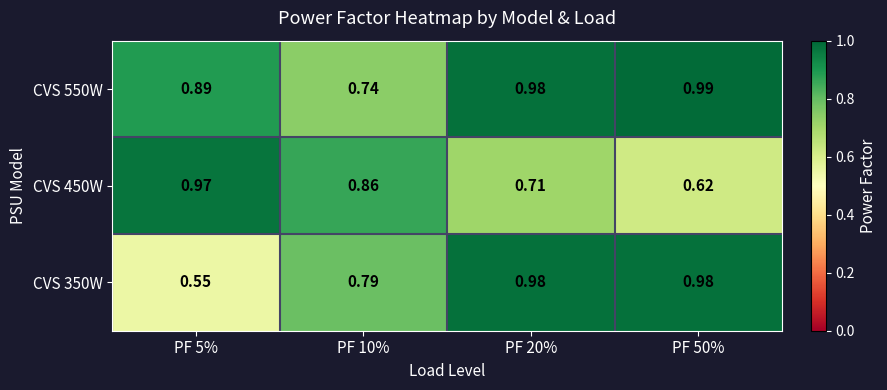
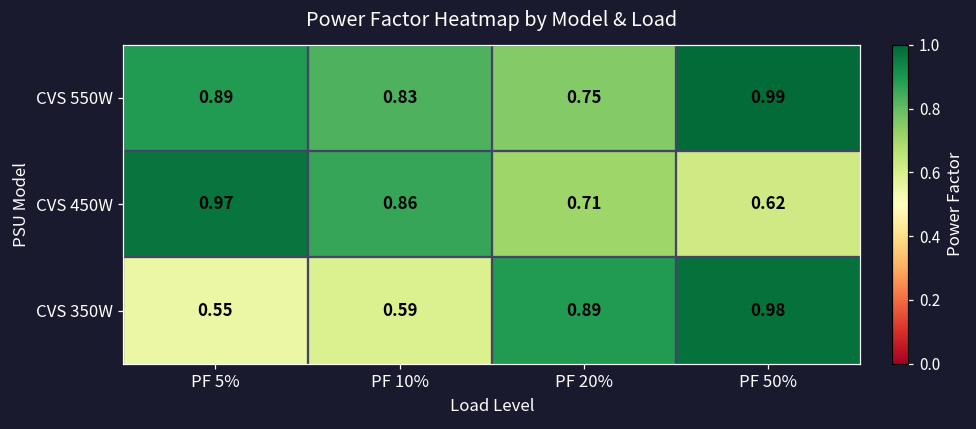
  {
    "CVS 550W": {
      "PF 5%": 0.89,
-     "PF 10%": 0.74,
-     "PF 20%": 0.98,
+     "PF 10%": 0.83,
+     "PF 20%": 0.75,
      "PF 50%": 0.99
    },
    "CVS 450W": {
      "PF 5%": 0.97,
      "PF 10%": 0.86,
      "PF 20%": 0.71,
      "PF 50%": 0.62
    },
    "CVS 350W": {
      "PF 5%": 0.55,
-     "PF 10%": 0.79,
-     "PF 20%": 0.98,
+     "PF 10%": 0.59,
+     "PF 20%": 0.89,
      "PF 50%": 0.98
    }
  }
